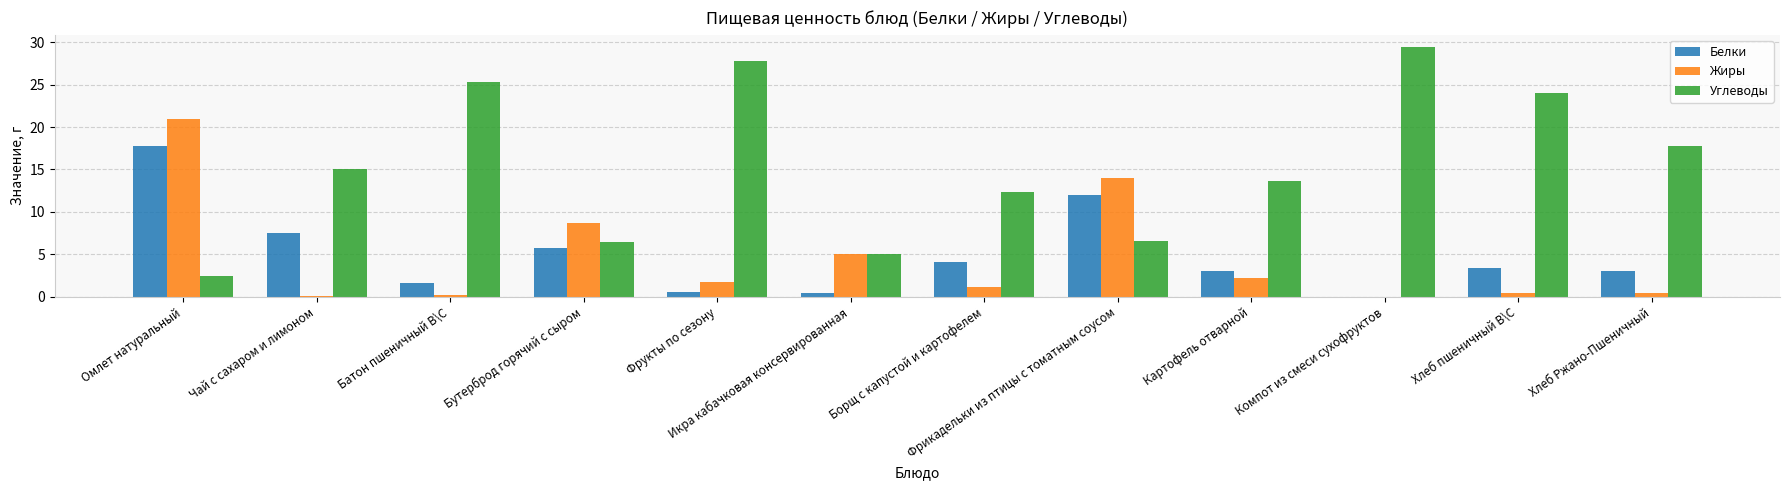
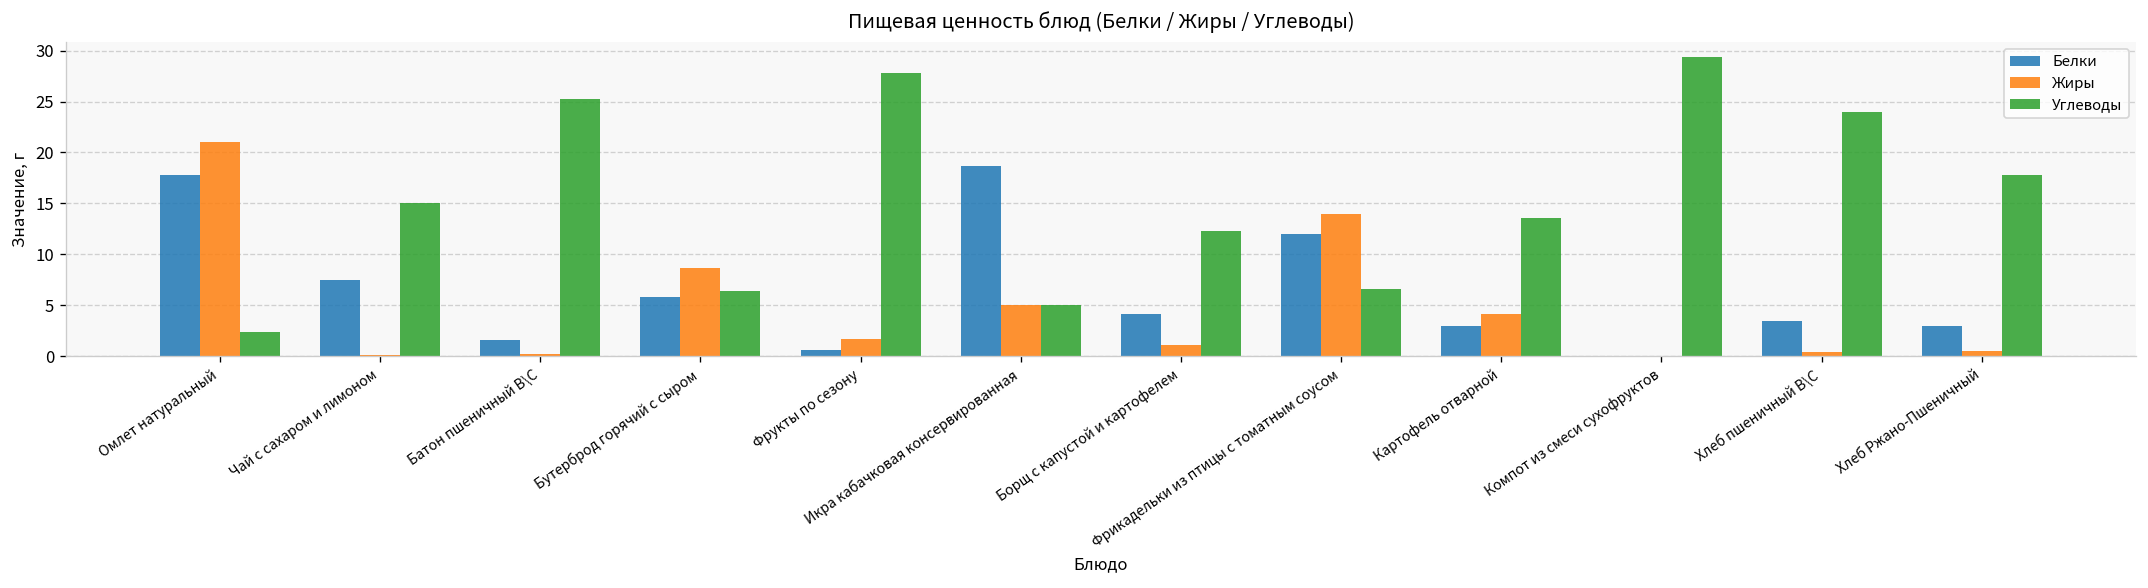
  {
    "Белки": {
      "Омлет натуральный": 18,
      "Чай с сахаром и лимоном": 8,
      "Батон пшеничный В\\С": 2,
      "Бутерброд горячий с сыром": 6,
      "Фрукты по сезону": 1,
-     "Икра кабачковая консервированная": 1,
+     "Икра кабачковая консервированная": 19,
      "Борщ с капустой и картофелем": 4,
      "Фрикадельки из птицы с томатным соусом": 12,
      "Картофель отварной": 3,
      "Компот из смеси сухофруктов": 0,
      "Хлеб пшеничный В\\С": 3,
      "Хлеб Ржано-Пшеничный": 3
    },
    "Жиры": {
      "Омлет натуральный": 21,
      "Бутерброд горячий с сыром": 9,
      "Фрукты по сезону": 2,
      "Икра кабачковая консервированная": 5,
      "Борщ с капустой и картофелем": 1,
      "Фрикадельки из птицы с томатным соусом": 14,
-     "Картофель отварной": 2,
+     "Картофель отварной": 4,
      "Компот из смеси сухофруктов": 0,
      "Хлеб пшеничный В\\С": 0,
      "Хлеб Ржано-Пшеничный": 1
    },
    "Углеводы": {
      "Омлет натуральный": 2,
      "Чай с сахаром и лимоном": 15,
      "Батон пшеничный В\\С": 25,
      "Бутерброд горячий с сыром": 6,
      "Фрукты по сезону": 28,
      "Икра кабачковая консервированная": 5,
      "Борщ с капустой и картофелем": 12,
      "Фрикадельки из птицы с томатным соусом": 7,
      "Картофель отварной": 14,
      "Компот из смеси сухофруктов": 29,
      "Хлеб пшеничный В\\С": 24,
      "Хлеб Ржано-Пшеничный": 18
    }
  }
